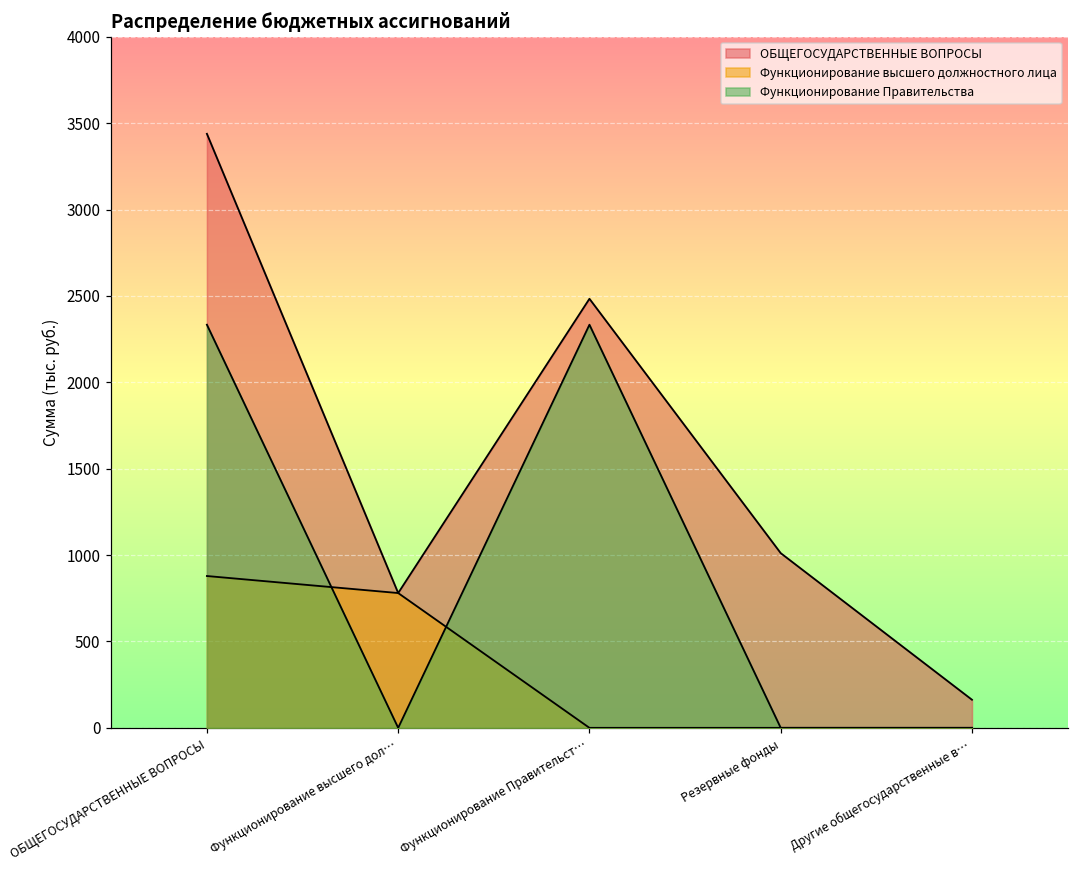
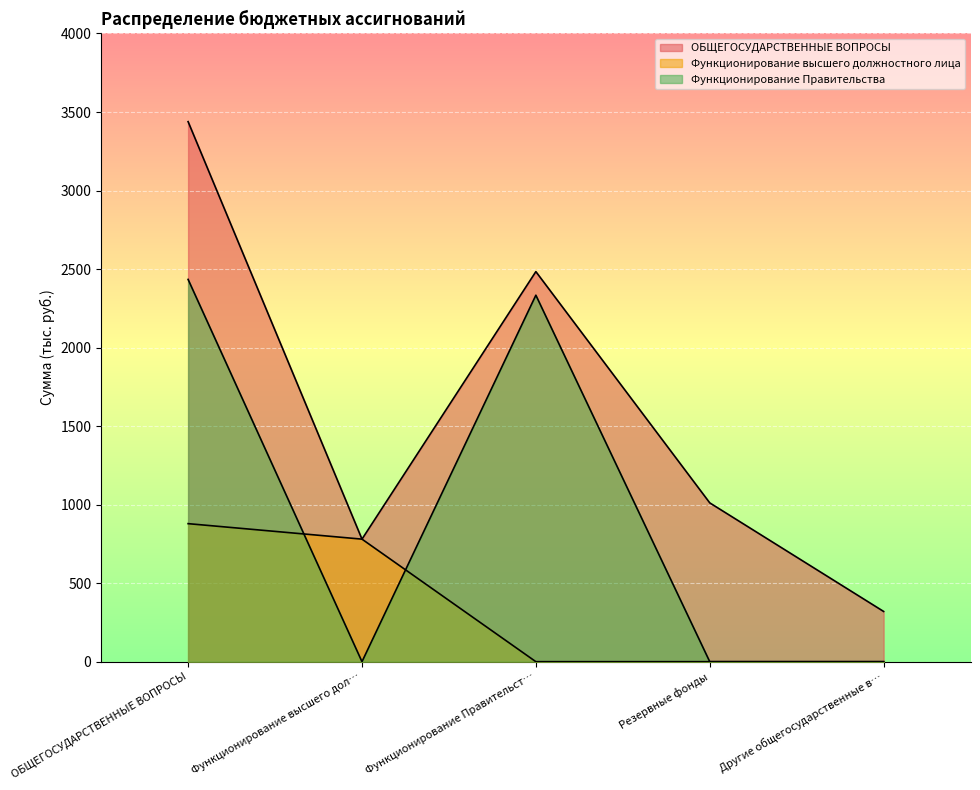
  {
    "ОБЩЕГОСУДАРСТВЕННЫЕ ВОПРОСЫ": {
      "ОБЩЕГОСУДАРСТВЕННЫЕ ВОПРОСЫ": 3440,
      "Функционирование Правительст…": 2480,
      "Резервные фонды": 1010,
-     "Другие общегосударственные в…": 160
+     "Другие общегосударственные в…": 320
    },
    "Функционирование высшего должностного лица": {
      "ОБЩЕГОСУДАРСТВЕННЫЕ ВОПРОСЫ": 880,
      "Функционирование Правительст…": 0
    },
    "Функционирование Правительства": {
-     "ОБЩЕГОСУДАРСТВЕННЫЕ ВОПРОСЫ": 2330,
+     "ОБЩЕГОСУДАРСТВЕННЫЕ ВОПРОСЫ": 2430,
      "Функционирование высшего дол…": 0,
      "Функционирование Правительст…": 2330
    }
  }
